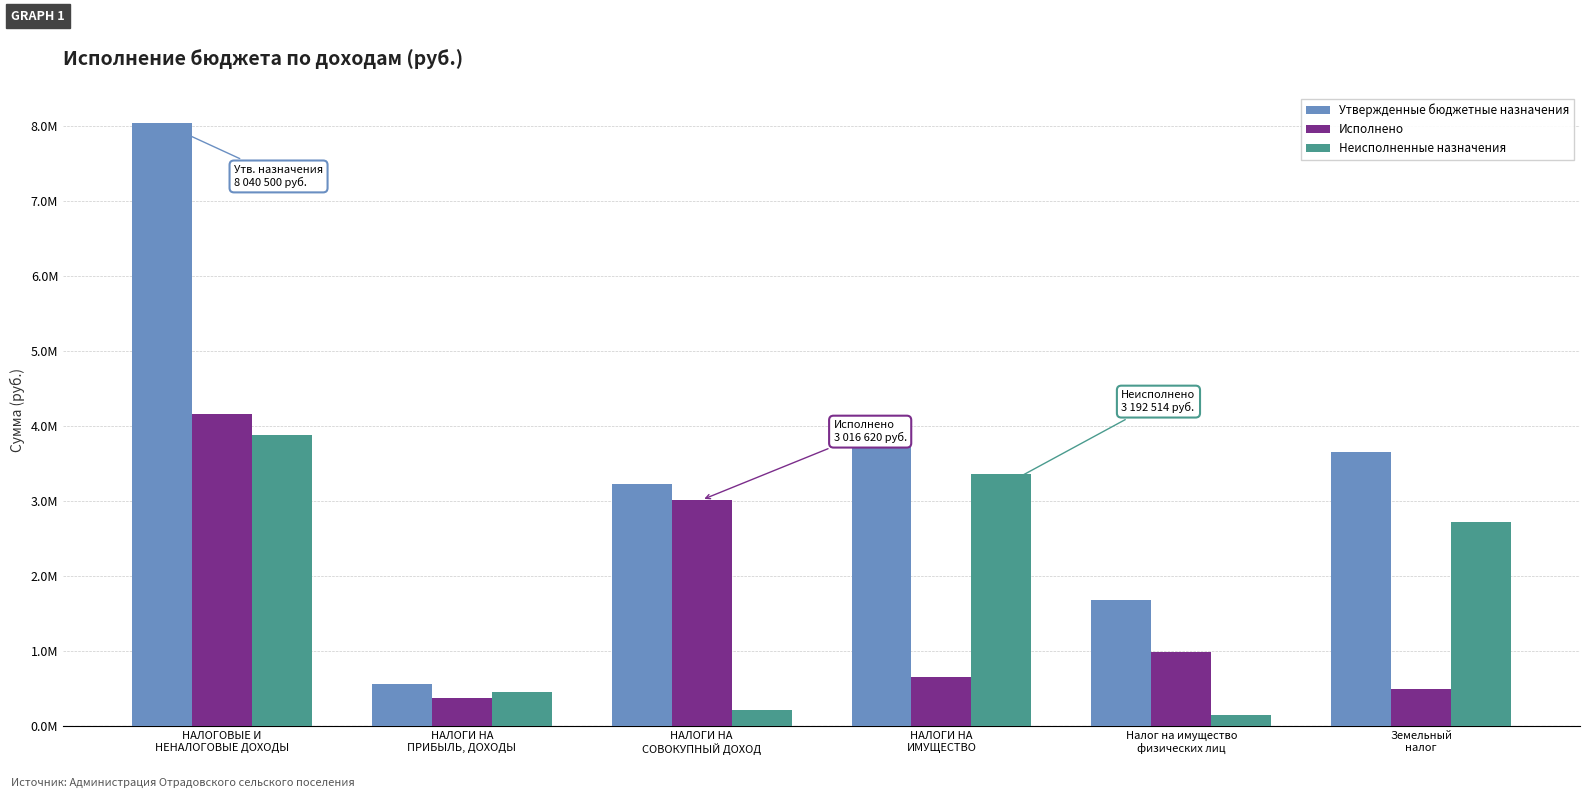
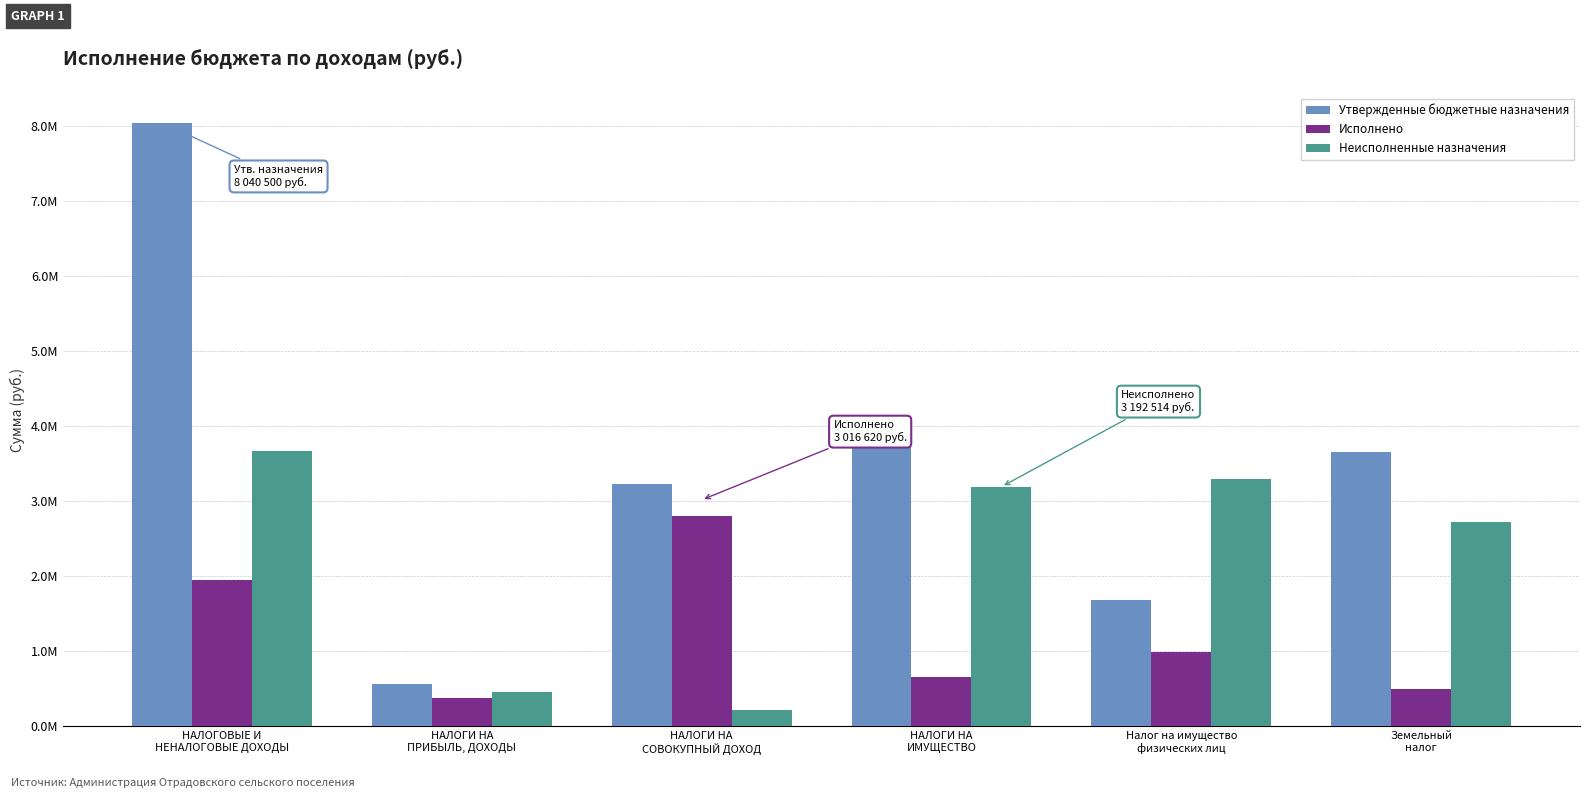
  {
    "Утвержденные бюджетные назначения": {
      "НАЛОГИ НА ПРИБЫЛЬ, ДОХОДЫ": 600000,
      "НАЛОГИ НА СОВОКУПНЫЙ ДОХОД": 3200000,
      "Налог на имущество физических лиц": 1700000,
      "Земельный налог": 3700000
    },
    "Исполнено": {
-     "НАЛОГОВЫЕ И НЕНАЛОГОВЫЕ ДОХОДЫ": 4200000,
+     "НАЛОГОВЫЕ И НЕНАЛОГОВЫЕ ДОХОДЫ": 2000000,
      "НАЛОГИ НА ПРИБЫЛЬ, ДОХОДЫ": 400000,
-     "НАЛОГИ НА СОВОКУПНЫЙ ДОХОД": 3000000,
+     "НАЛОГИ НА СОВОКУПНЫЙ ДОХОД": 2800000,
      "НАЛОГИ НА ИМУЩЕСТВО": 700000,
      "Налог на имущество физических лиц": 1000000,
      "Земельный налог": 500000
    },
    "Неисполненные назначения": {
-     "НАЛОГОВЫЕ И НЕНАЛОГОВЫЕ ДОХОДЫ": 3900000,
+     "НАЛОГОВЫЕ И НЕНАЛОГОВЫЕ ДОХОДЫ": 3700000,
      "НАЛОГИ НА ПРИБЫЛЬ, ДОХОДЫ": 500000,
      "НАЛОГИ НА СОВОКУПНЫЙ ДОХОД": 200000,
-     "НАЛОГИ НА ИМУЩЕСТВО": 3400000,
-     "Налог на имущество физических лиц": 200000,
+     "НАЛОГИ НА ИМУЩЕСТВО": 3200000,
+     "Налог на имущество физических лиц": 3300000,
      "Земельный налог": 2700000
    }
  }
